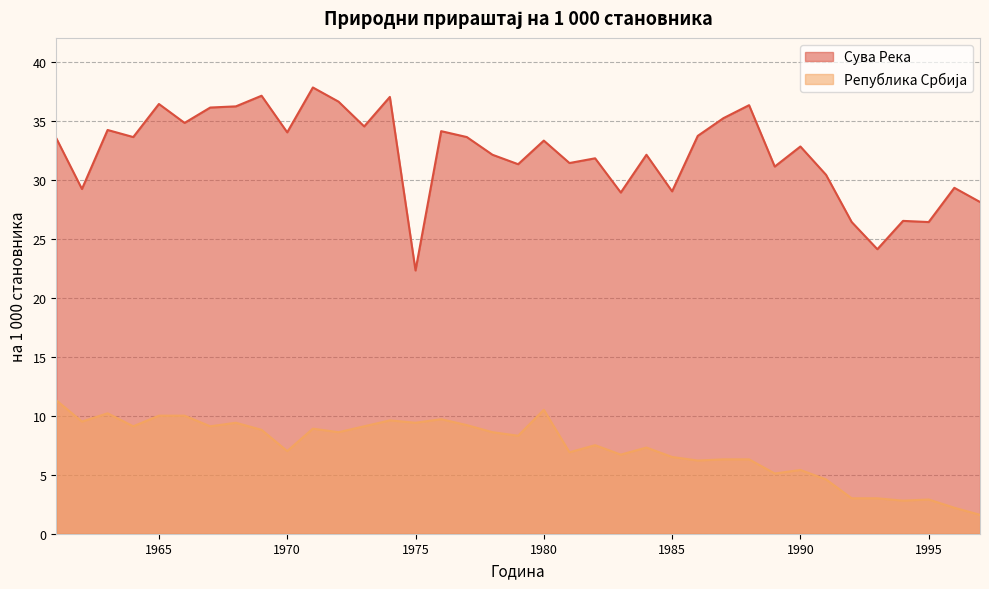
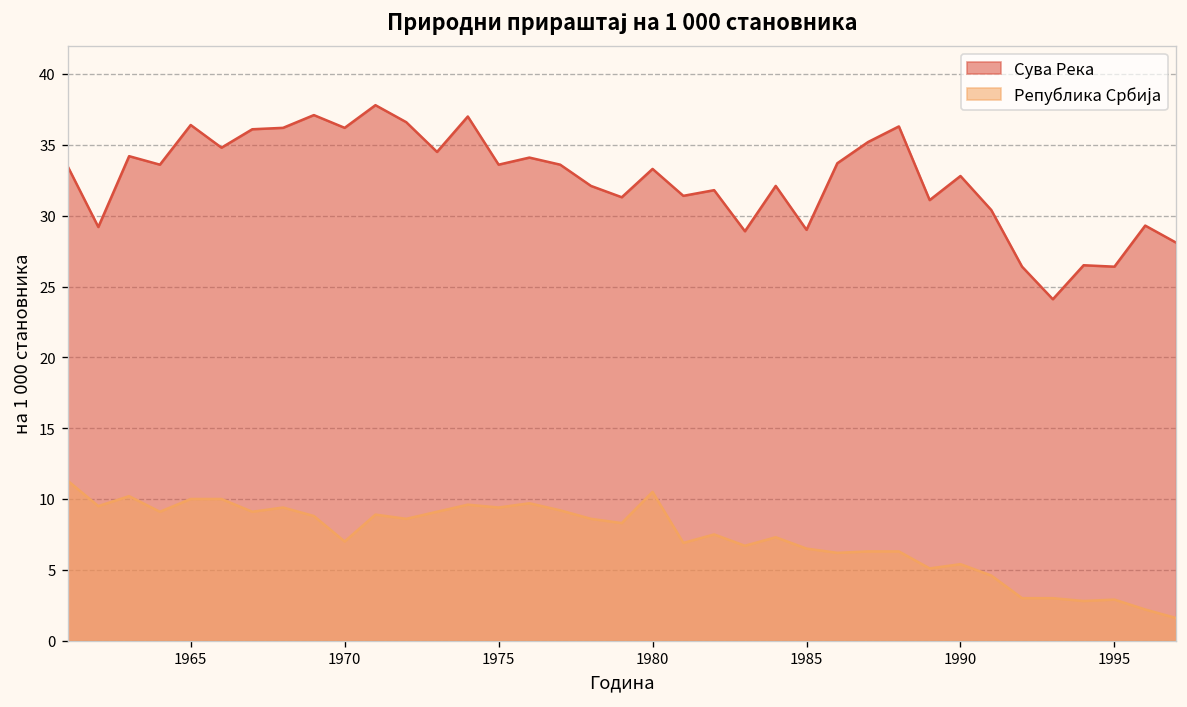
  {
    "Сува Река": {
      "1965": 36.4,
-     "1970": 34.0,
-     "1975": 22.3,
+     "1970": 36.2,
+     "1975": 33.6,
      "1980": 33.3,
      "1985": 29.0,
      "1990": 32.8,
      "1995": 26.4
    },
    "Република Србија": {
      "1965": 10.0,
      "1970": 7.0,
      "1975": 9.4,
      "1980": 10.5,
      "1985": 6.5,
      "1990": 5.4,
      "1995": 2.9
    }
  }
